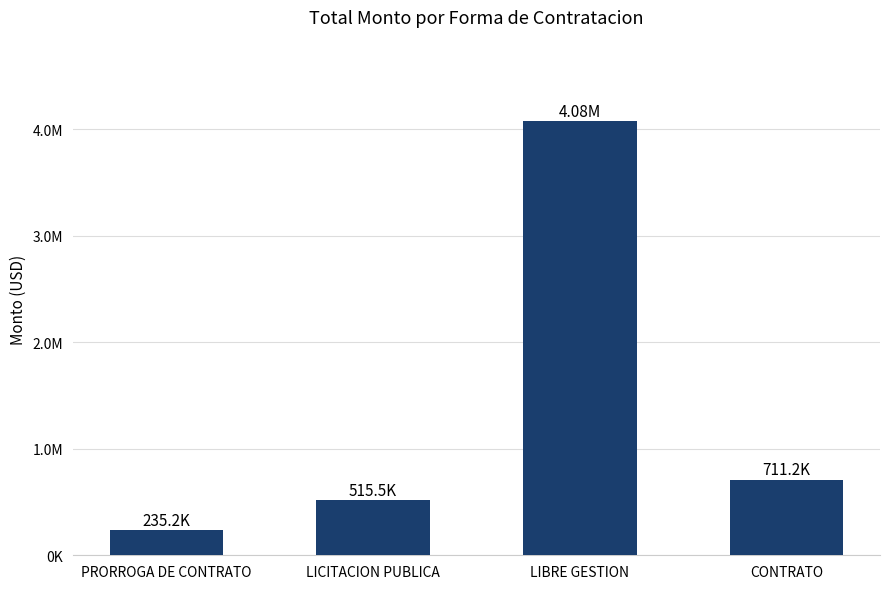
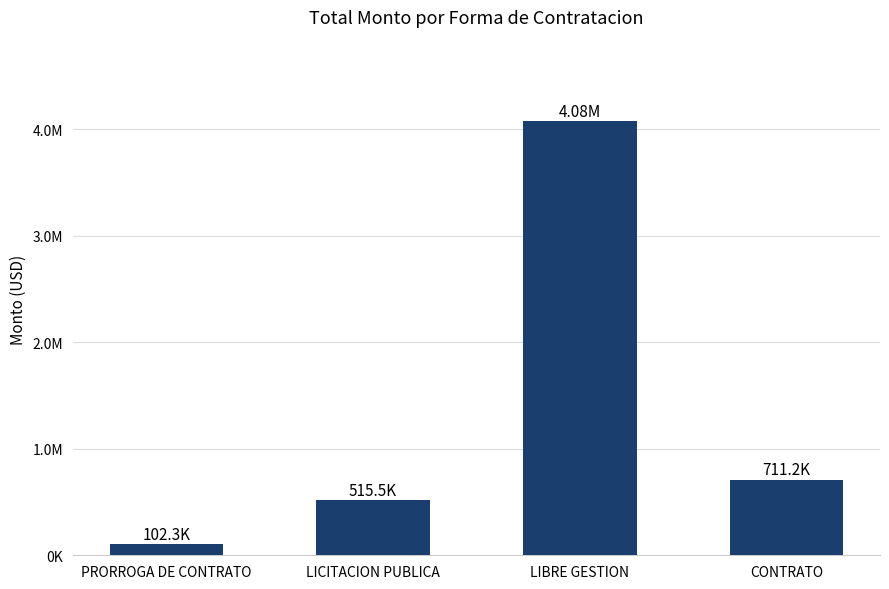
  {
-   "PRORROGA DE CONTRATO": "235.2K",
+   "PRORROGA DE CONTRATO": "102.3K",
    "LICITACION PUBLICA": "515.5K",
    "LIBRE GESTION": "4.08M",
    "CONTRATO": "711.2K"
  }
